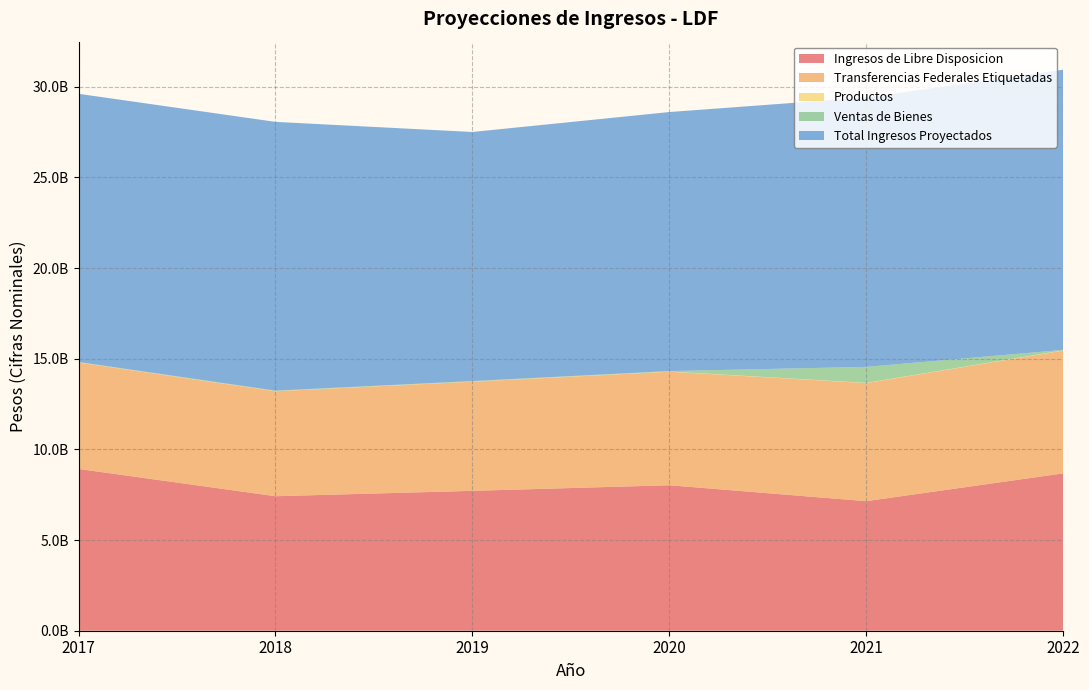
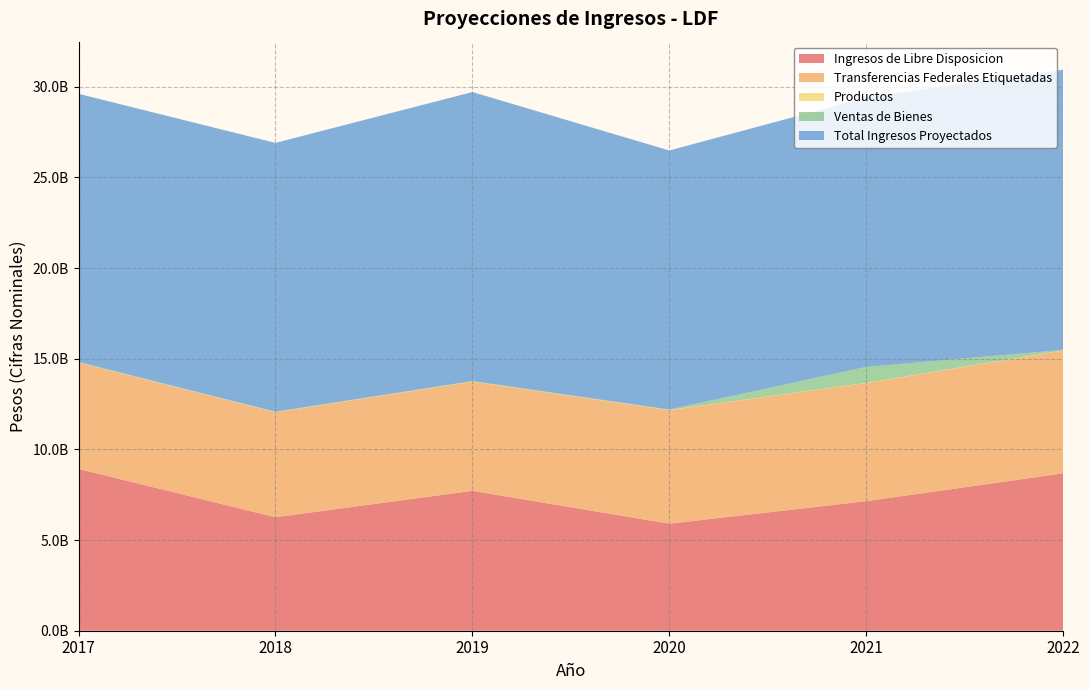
  {
    "Ingresos de Libre Disposicion": {
      "2017": 8900000000,
-     "2018": 7400000000,
+     "2018": 6300000000,
      "2019": 7700000000,
-     "2020": 8000000000,
+     "2020": 5900000000,
      "2021": 7100000000,
      "2022": 8700000000
    },
    "Ventas de Bienes": {
      "2021": 900000000
    },
    "Total Ingresos Proyectados": {
      "2017": 14800000000,
      "2018": 14800000000,
-     "2019": 13700000000,
+     "2019": 15900000000,
      "2020": 14300000000,
      "2022": 15400000000
    }
  }
